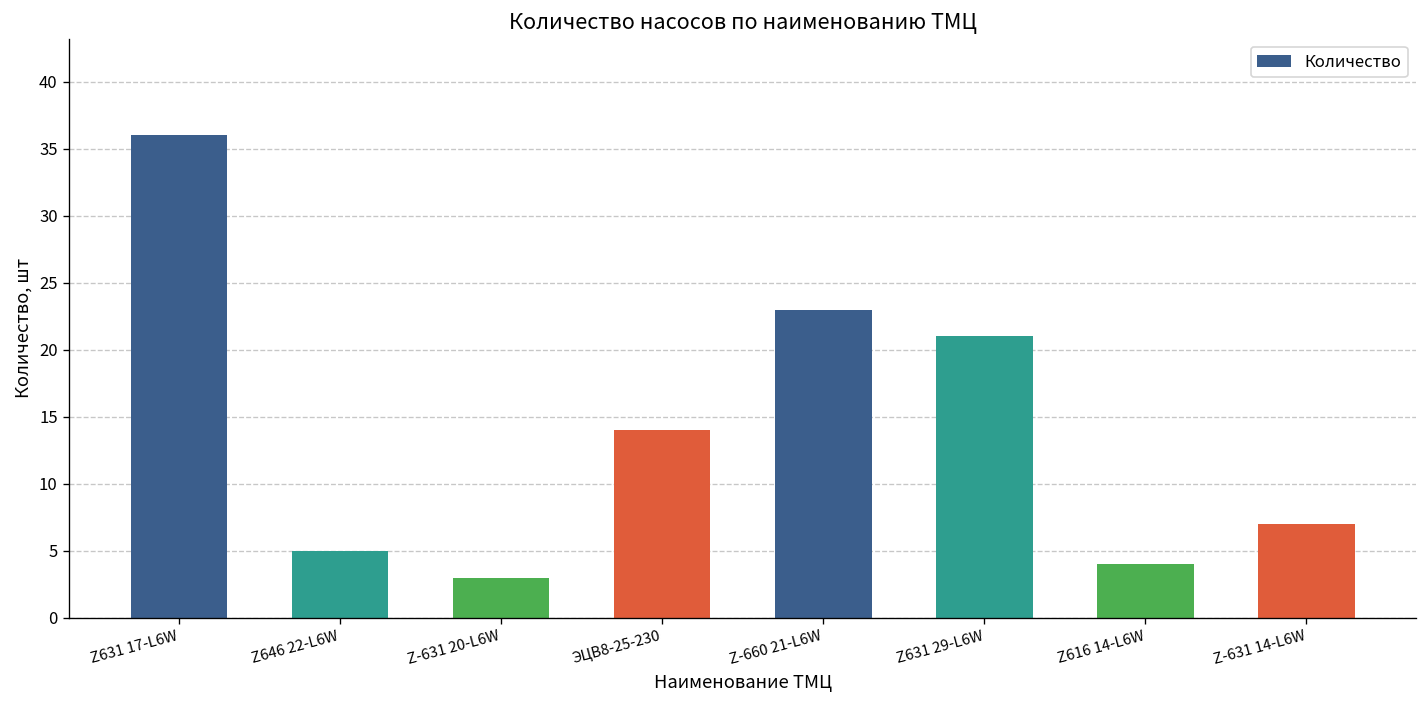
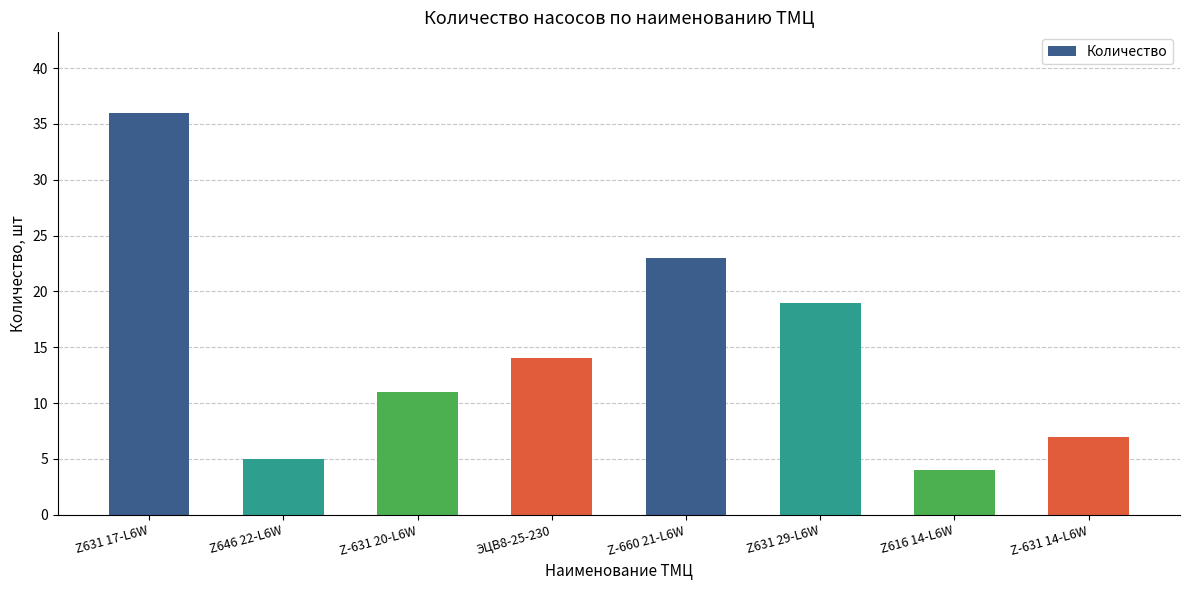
  {
    "Z631 17-L6W": 36,
    "Z646 22-L6W": 5,
-   "Z-631 20-L6W": 3,
+   "Z-631 20-L6W": 11,
    "ЭЦВ8-25-230": 14,
    "Z-660 21-L6W": 23,
-   "Z631 29-L6W": 21,
+   "Z631 29-L6W": 19,
    "Z616 14-L6W": 4,
    "Z-631 14-L6W": 7
  }
